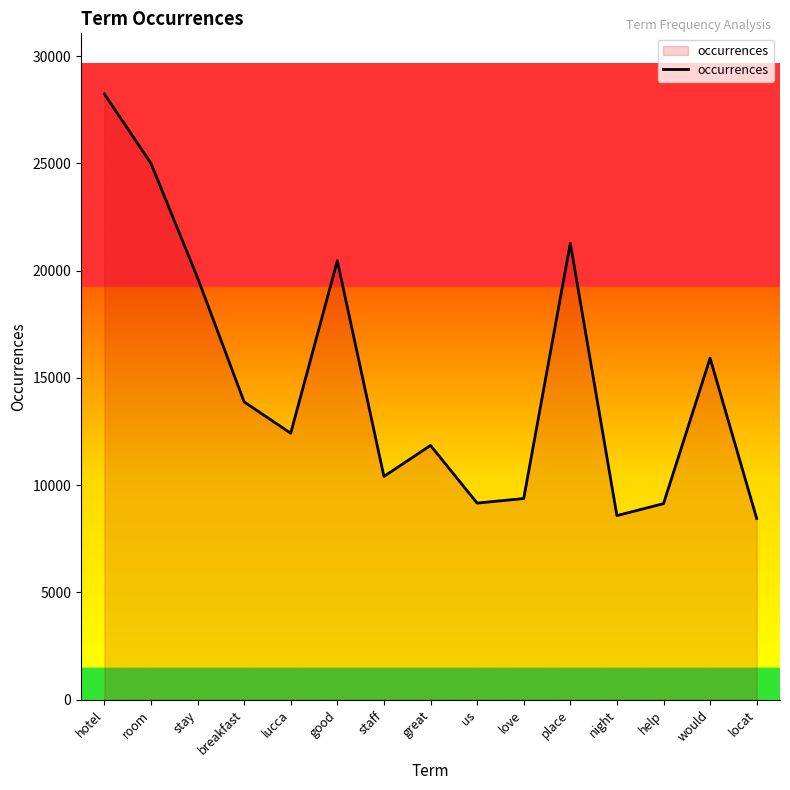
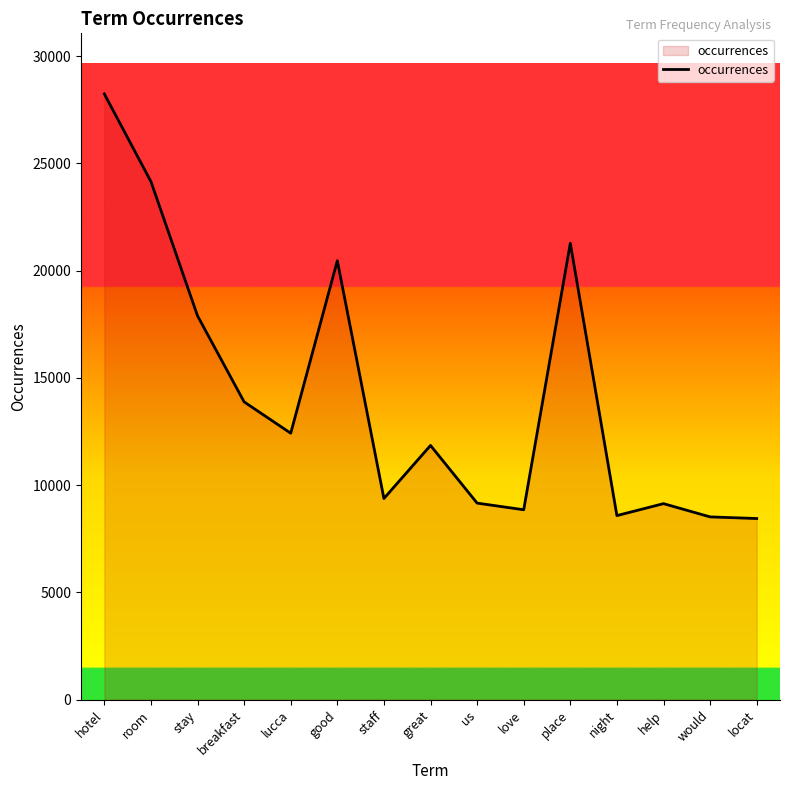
  {
    "hotel": 28200,
-   "room": 25000,
-   "stay": 19700,
+   "room": 24200,
+   "stay": 17900,
    "breakfast": 13900,
    "lucca": 12400,
    "good": 20500,
-   "staff": 10400,
+   "staff": 9400,
    "great": 11900,
    "us": 9200,
-   "love": 9400,
+   "love": 8900,
    "place": 21300,
    "night": 8600,
    "help": 9100,
-   "would": 15900,
+   "would": 8500,
    "locat": 8400
  }
